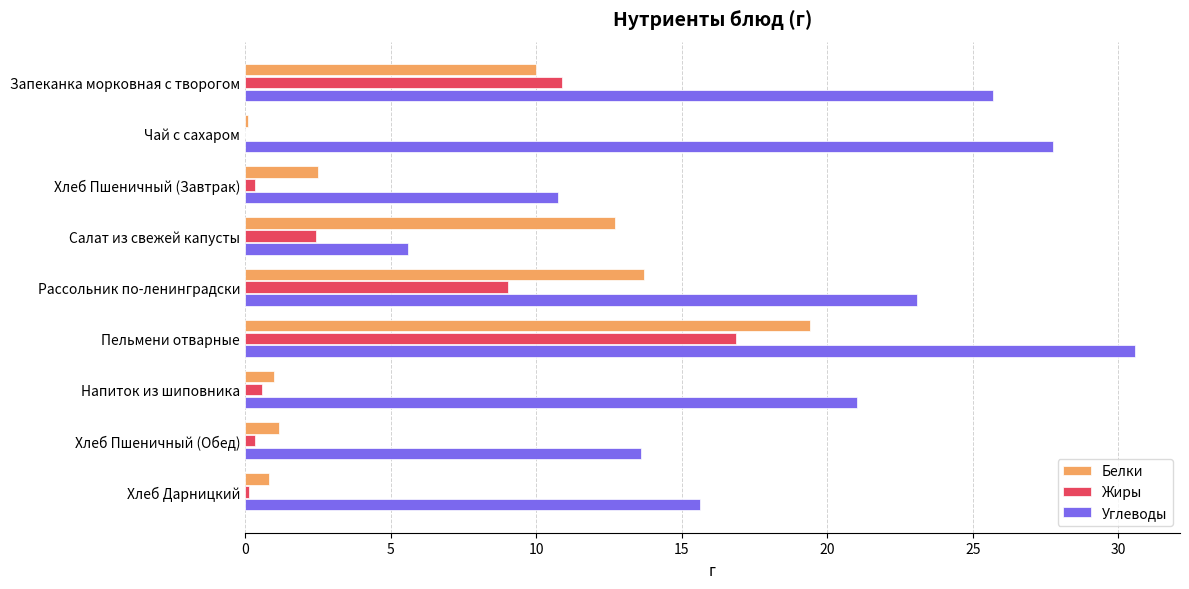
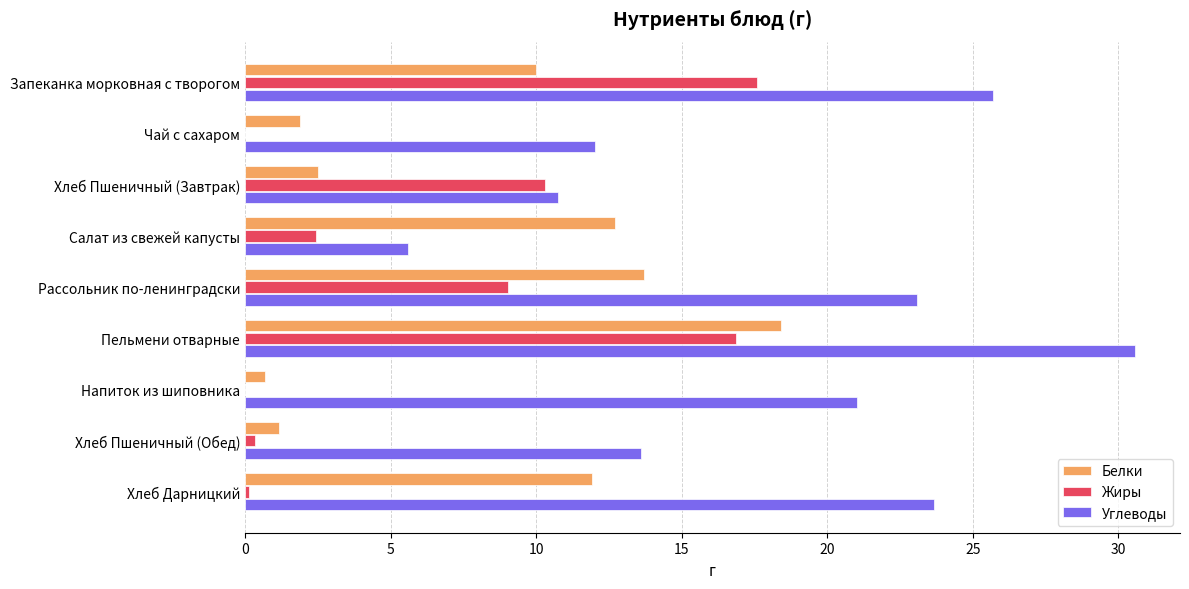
  {
    "Белки": {
      "Запеканка морковная с творогом": 10.0,
-     "Чай с сахаром": 0.1,
+     "Чай с сахаром": 1.9,
      "Хлеб Пшеничный (Завтрак)": 2.5,
      "Салат из свежей капусты": 12.7,
      "Рассольник по-ленинградски": 13.7,
-     "Пельмени отварные": 19.4,
-     "Напиток из шиповника": 1.0,
+     "Пельмени отварные": 18.4,
+     "Напиток из шиповника": 0.7,
      "Хлеб Пшеничный (Обед)": 1.2,
-     "Хлеб Дарницкий": 0.8
+     "Хлеб Дарницкий": 11.9
    },
    "Жиры": {
-     "Запеканка морковная с творогом": 10.9,
+     "Запеканка морковная с творогом": 17.6,
      "Чай с сахаром": 0.0,
-     "Хлеб Пшеничный (Завтрак)": 0.4,
+     "Хлеб Пшеничный (Завтрак)": 10.3,
      "Салат из свежей капусты": 2.4,
      "Рассольник по-ленинградски": 9.0,
      "Пельмени отварные": 16.9,
-     "Напиток из шиповника": 0.6,
+     "Напиток из шиповника": 0.0,
      "Хлеб Пшеничный (Обед)": 0.4,
      "Хлеб Дарницкий": 0.1
    },
    "Углеводы": {
      "Запеканка морковная с творогом": 25.7,
-     "Чай с сахаром": 27.8,
+     "Чай с сахаром": 12.0,
      "Хлеб Пшеничный (Завтрак)": 10.8,
      "Салат из свежей капусты": 5.6,
      "Рассольник по-ленинградски": 23.1,
      "Пельмени отварные": 30.6,
      "Напиток из шиповника": 21.0,
      "Хлеб Пшеничный (Обед)": 13.6,
-     "Хлеб Дарницкий": 15.6
+     "Хлеб Дарницкий": 23.7
    }
  }
